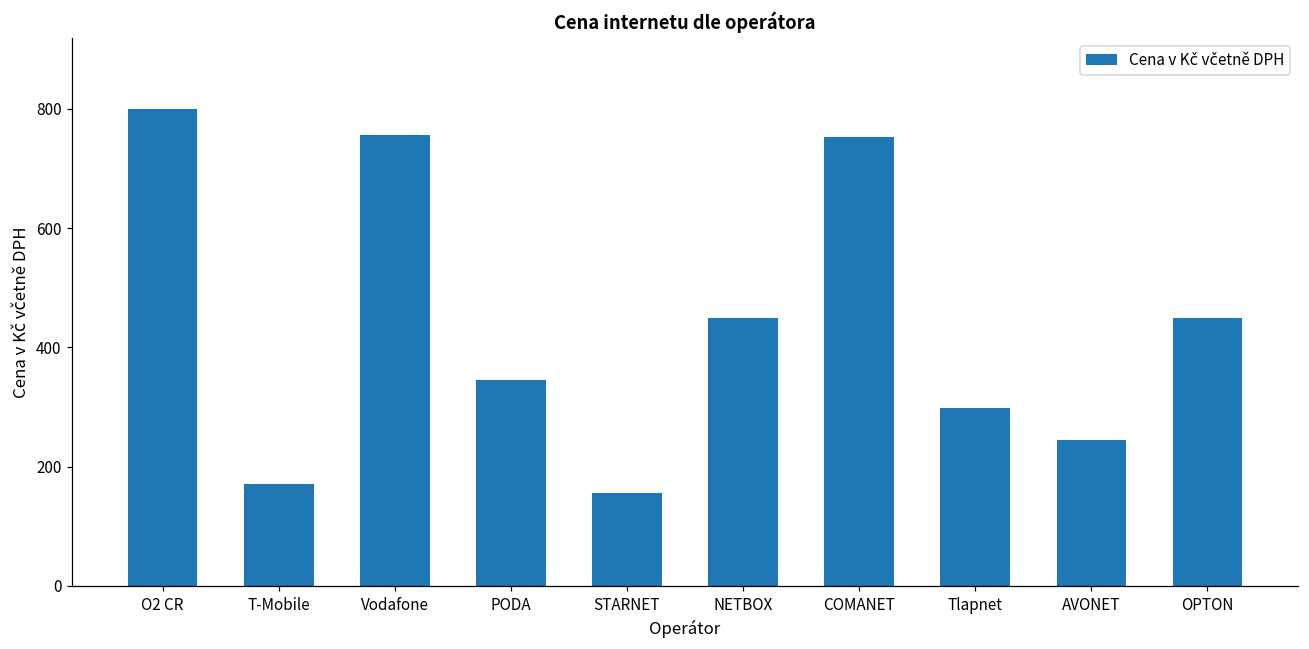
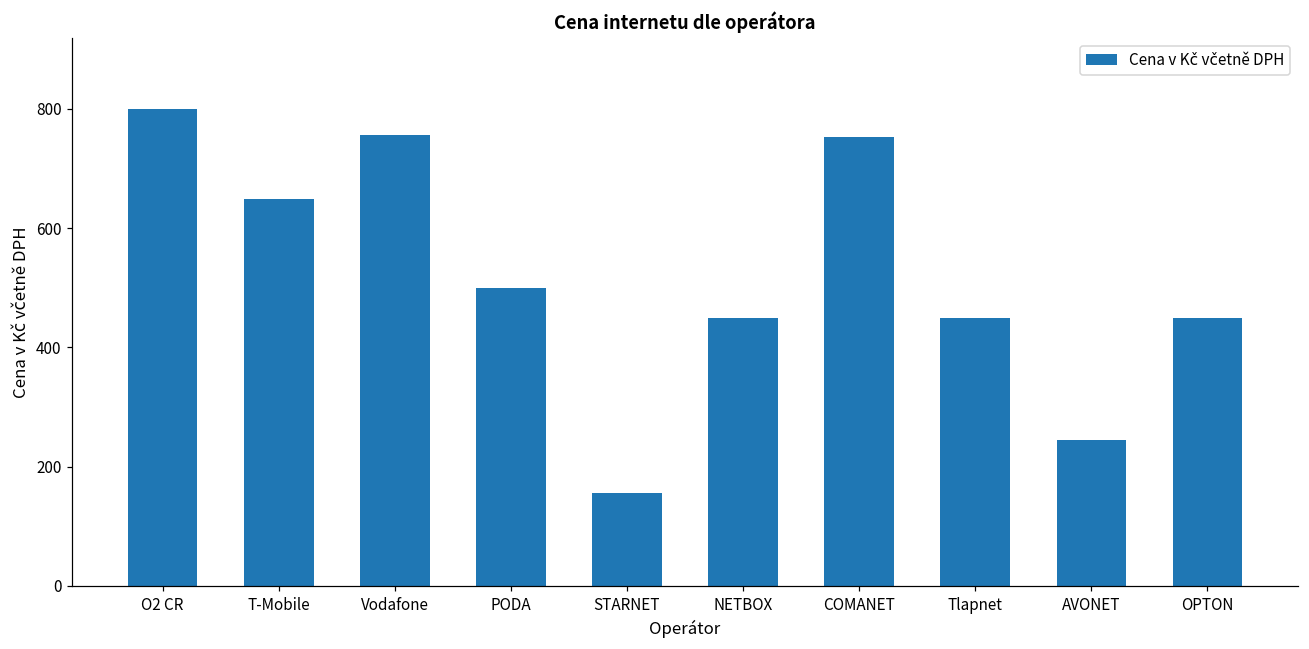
  {
    "O2 CR": 800,
-   "T-Mobile": 170,
+   "T-Mobile": 650,
    "Vodafone": 760,
-   "PODA": 350,
+   "PODA": 500,
    "STARNET": 160,
    "NETBOX": 450,
    "COMANET": 750,
-   "Tlapnet": 300,
+   "Tlapnet": 450,
    "AVONET": 250,
    "OPTON": 450
  }
